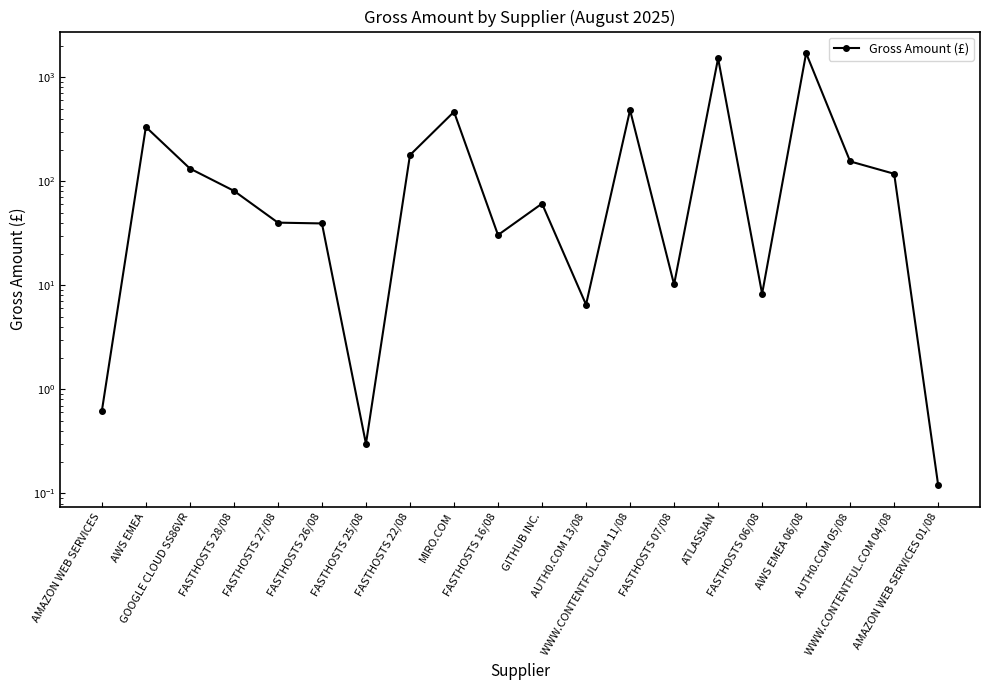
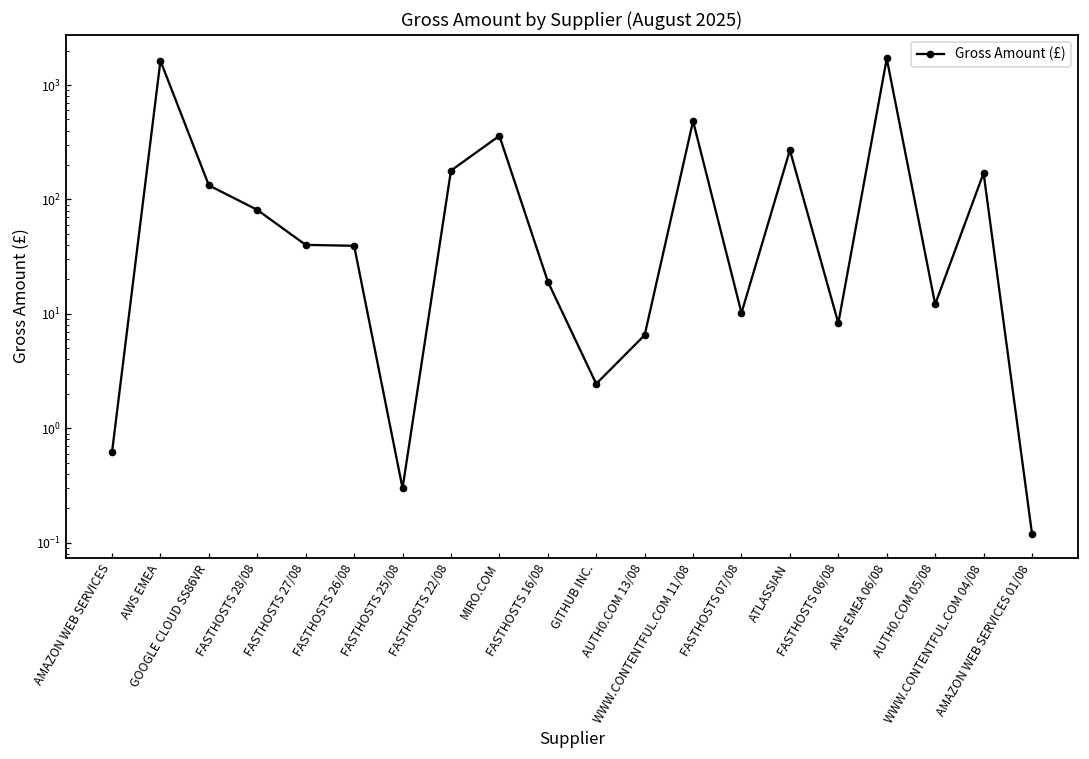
  {
    "AMAZON WEB SERVICES": 0.6,
-   "AWS EMEA": 330,
+   "AWS EMEA": 1600,
    "GOOGLE CLOUD SS86VR": 130,
    "FASTHOSTS 28/08": 80,
    "FASTHOSTS 27/08": 40,
    "FASTHOSTS 26/08": 39,
    "FASTHOSTS 25/08": 0.3,
    "FASTHOSTS 22/08": 180,
-   "MIRO.COM": 500,
-   "FASTHOSTS 16/08": 30,
-   "GITHUB INC.": 60,
+   "MIRO.COM": 360,
+   "FASTHOSTS 16/08": 19,
+   "GITHUB INC.": 2.5,
    "AUTH0.COM 13/08": 7,
    "WWW.CONTENTFUL.COM 11/08": 500,
    "FASTHOSTS 07/08": 10,
-   "ATLASSIAN": 1500,
+   "ATLASSIAN": 270,
    "FASTHOSTS 06/08": 8,
    "AWS EMEA 06/08": 1700,
-   "AUTH0.COM 05/08": 160,
-   "WWW.CONTENTFUL.COM 04/08": 120,
+   "AUTH0.COM 05/08": 12,
+   "WWW.CONTENTFUL.COM 04/08": 170,
    "AMAZON WEB SERVICES 01/08": 0.12
  }
